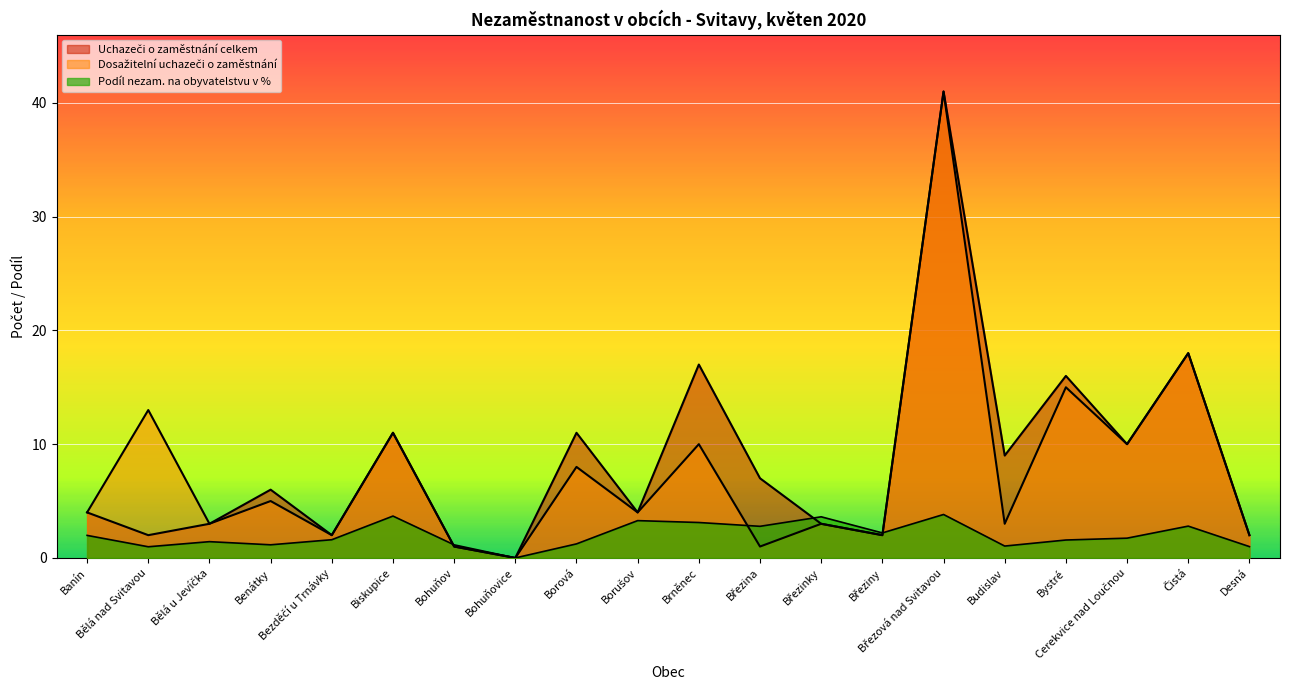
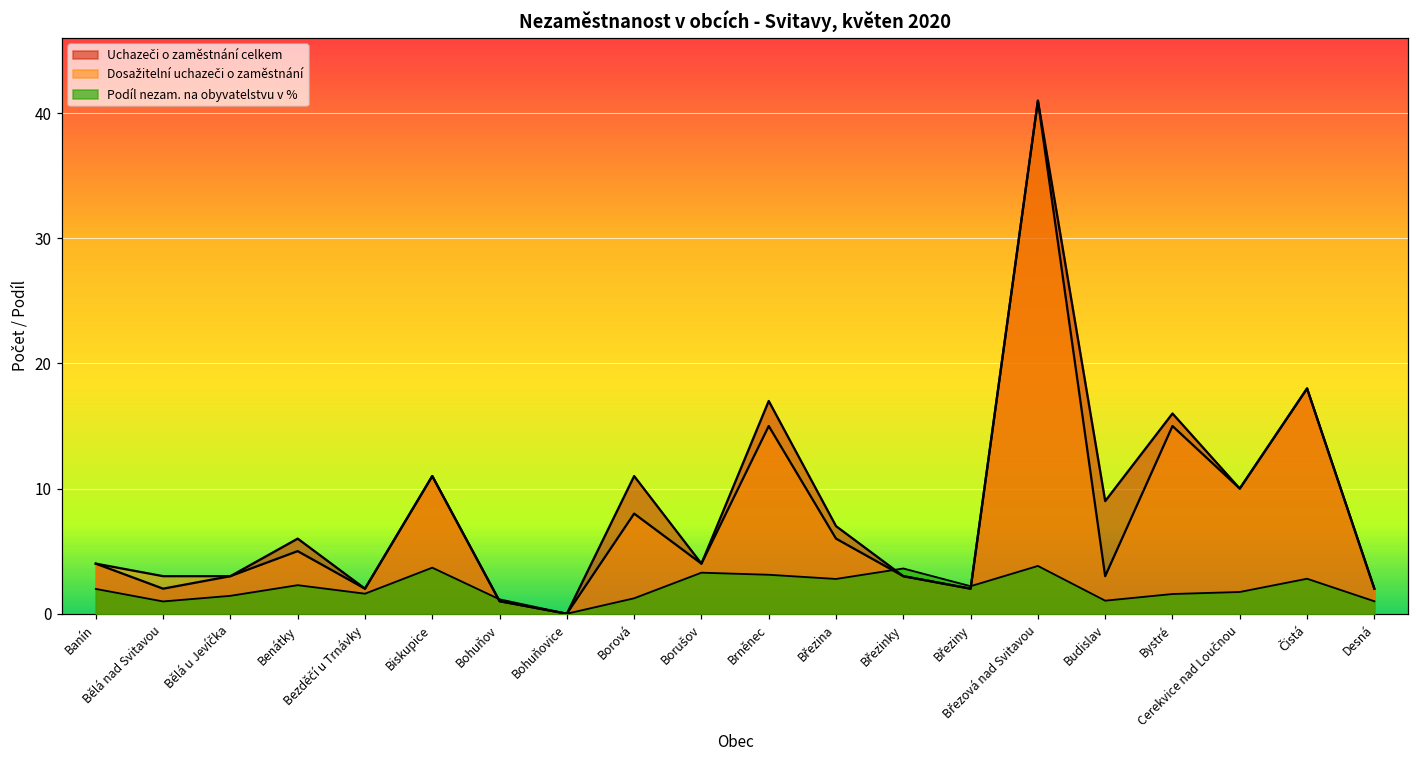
  {
    "Uchazeči o zaměstnání celkem": {
      "Bělá nad Svitavou": 2.0,
      "Benátky": 6.0,
      "Borová": 11.0,
      "Brněnec": 17.0,
      "Březina": 7.0,
      "Budislav": 9.0,
      "Bystré": 16.0
    },
    "Dosažitelní uchazeči o zaměstnání": {
-     "Bělá nad Svitavou": 13,
+     "Bělá nad Svitavou": 3,
      "Benátky": 5,
      "Borová": 8,
-     "Brněnec": 10,
-     "Březina": 1,
+     "Brněnec": 15,
+     "Březina": 6,
      "Budislav": 3,
      "Bystré": 15
    },
    "Podíl nezam. na obyvatelstvu v %": {
      "Banín": 2.0,
      "Bělá nad Svitavou": 1.0,
      "Bělá u Jevíčka": 1.4,
-     "Benátky": 1.2,
+     "Benátky": 2.3,
      "Bezděčí u Trnávky": 1.6,
      "Biskupice": 3.7,
      "Borová": 1.2,
      "Borušov": 3.3,
      "Brněnec": 3.1,
      "Březina": 2.8,
      "Březinky": 3.6,
      "Březová nad Svitavou": 3.8,
      "Budislav": 1.0,
      "Bystré": 1.6,
      "Cerekvice nad Loučnou": 1.7,
      "Čistá": 2.8,
      "Desná": 1.0
    }
  }
